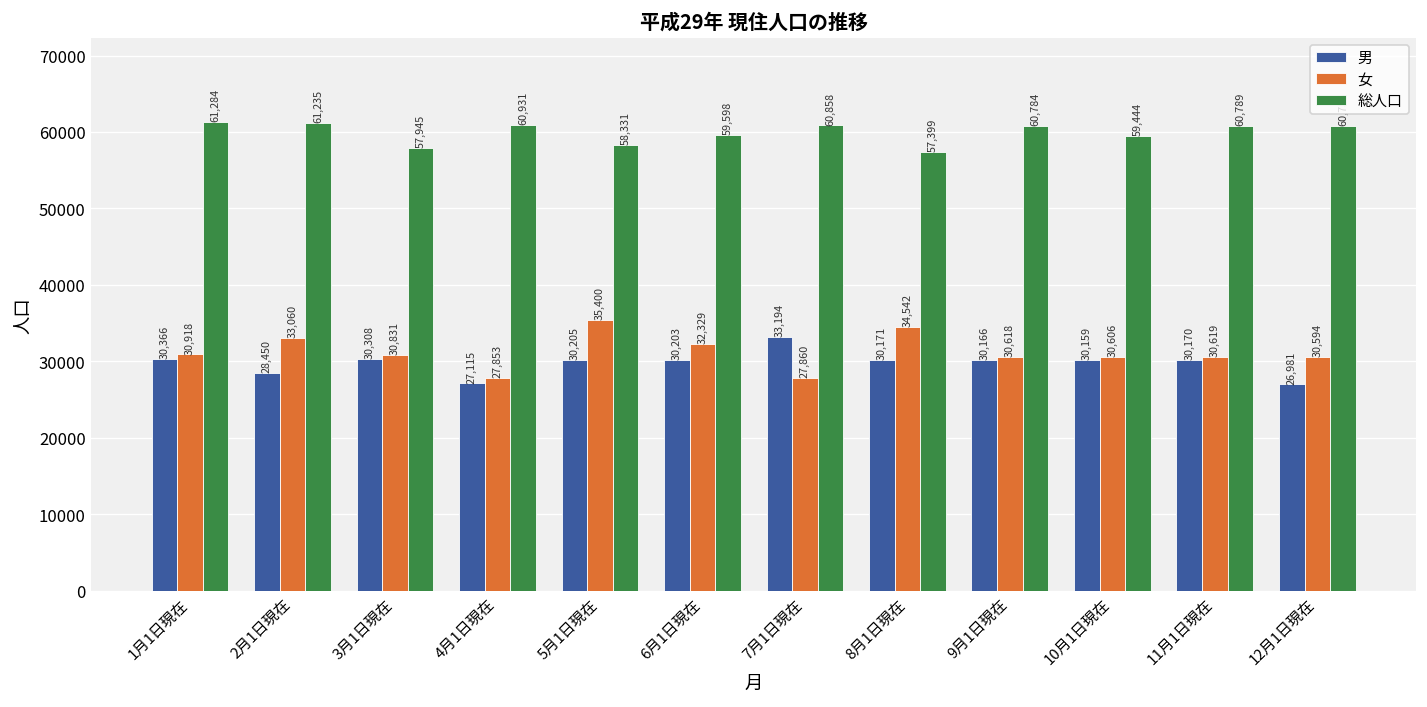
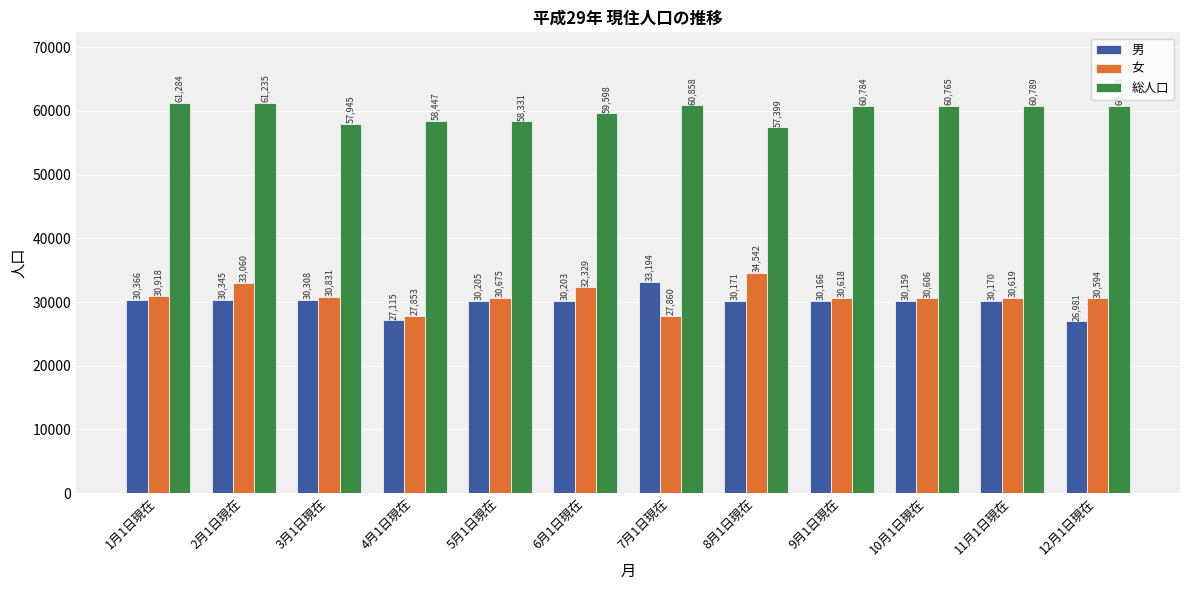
  {
    "男": {
      "1月1日現在": "30,366",
-     "2月1日現在": "28,450",
+     "2月1日現在": "30,345",
      "3月1日現在": "30,308",
      "4月1日現在": "27,115",
      "5月1日現在": "30,205",
      "6月1日現在": "30,203",
      "7月1日現在": "33,194",
      "8月1日現在": "30,171",
      "9月1日現在": "30,166",
      "10月1日現在": "30,159",
      "11月1日現在": "30,170",
      "12月1日現在": "26,981"
    },
    "女": {
      "1月1日現在": "30,918",
      "2月1日現在": "33,060",
      "3月1日現在": "30,831",
      "4月1日現在": "27,853",
-     "5月1日現在": "35,400",
+     "5月1日現在": "30,675",
      "6月1日現在": "32,329",
      "7月1日現在": "27,860",
      "8月1日現在": "34,542",
      "9月1日現在": "30,618",
      "10月1日現在": "30,606",
      "11月1日現在": "30,619",
      "12月1日現在": "30,594"
    },
    "総人口": {
      "1月1日現在": "61,284",
      "2月1日現在": "61,235",
      "3月1日現在": "57,945",
-     "4月1日現在": "60,931",
+     "4月1日現在": "58,447",
      "5月1日現在": "58,331",
      "6月1日現在": "59,598",
      "7月1日現在": "60,858",
      "8月1日現在": "57,399",
      "9月1日現在": "60,784",
-     "10月1日現在": "59,444",
+     "10月1日現在": "60,765",
      "11月1日現在": "60,789"
    }
  }
